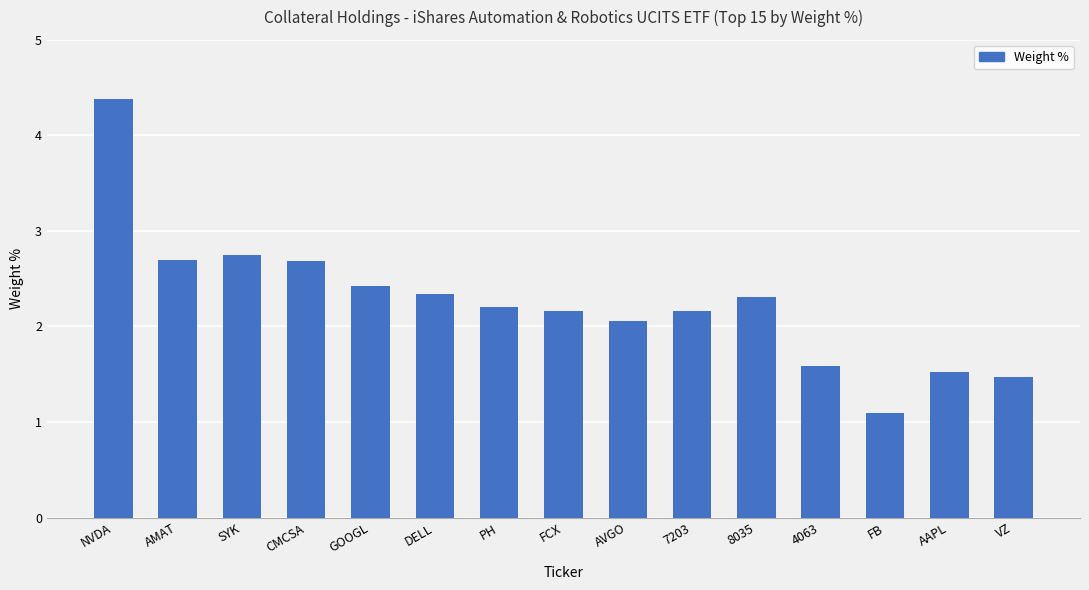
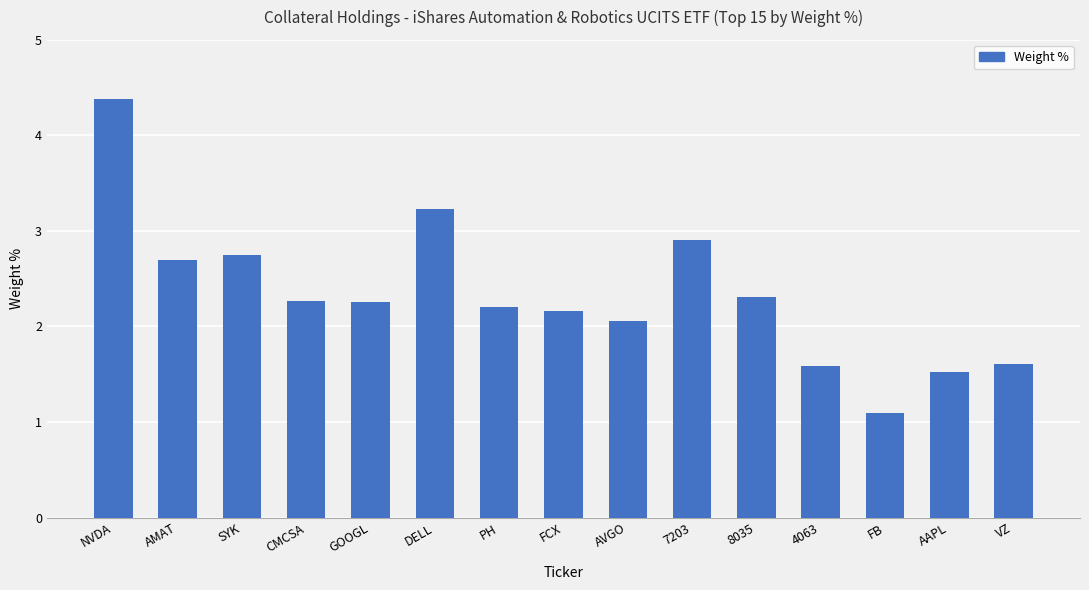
  {
    "NVDA": 4.4,
    "AMAT": 2.7,
    "SYK": 2.8,
-   "CMCSA": 2.7,
-   "GOOGL": 2.4,
-   "DELL": 2.3,
+   "CMCSA": 2.3,
+   "GOOGL": 2.3,
+   "DELL": 3.2,
    "PH": 2.2,
    "FCX": 2.2,
    "AVGO": 2.1,
-   "7203": 2.2,
+   "7203": 2.9,
    "8035": 2.3,
    "4063": 1.6,
    "FB": 1.1,
    "AAPL": 1.5,
-   "VZ": 1.5
+   "VZ": 1.6
  }
